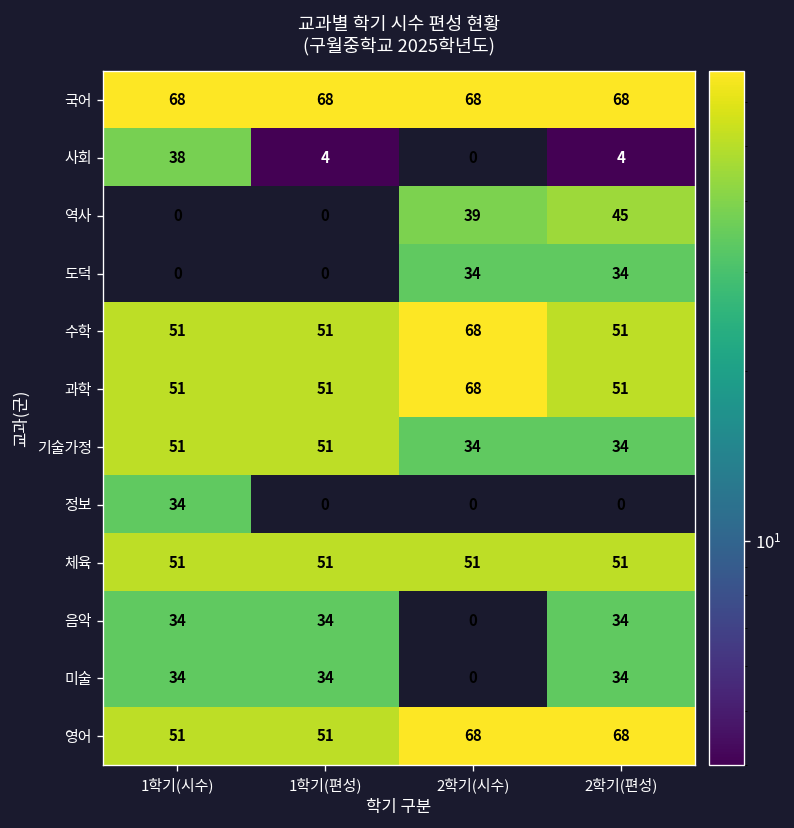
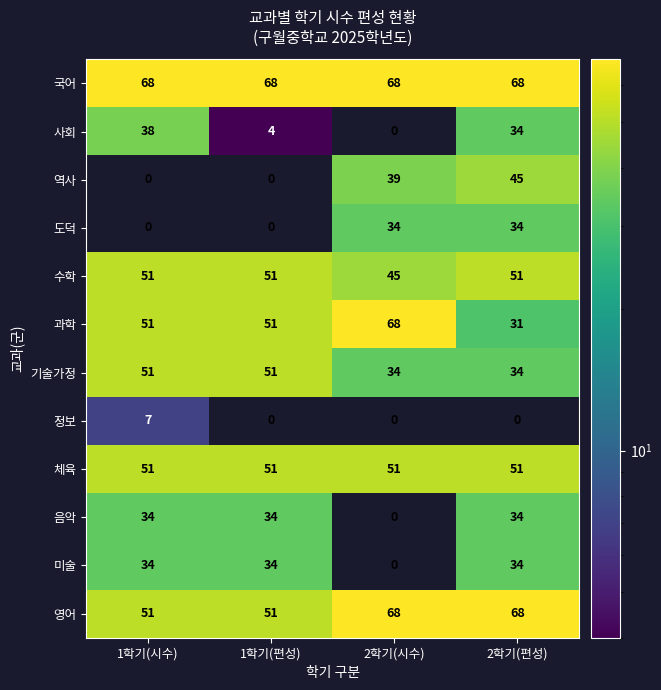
  {
    "국어": {
      "1학기(시수)": 68,
      "1학기(편성)": 68,
      "2학기(시수)": 68,
      "2학기(편성)": 68
    },
    "사회": {
      "1학기(시수)": 38,
      "1학기(편성)": 4,
-     "2학기(편성)": 4
+     "2학기(편성)": 34
    },
    "역사": {
      "2학기(시수)": 39,
      "2학기(편성)": 45
    },
    "도덕": {
      "2학기(시수)": 34,
      "2학기(편성)": 34
    },
    "수학": {
      "1학기(시수)": 51,
      "1학기(편성)": 51,
-     "2학기(시수)": 68,
+     "2학기(시수)": 45,
      "2학기(편성)": 51
    },
    "과학": {
      "1학기(시수)": 51,
      "1학기(편성)": 51,
      "2학기(시수)": 68,
-     "2학기(편성)": 51
+     "2학기(편성)": 31
    },
    "기술가정": {
      "1학기(시수)": 51,
      "1학기(편성)": 51,
      "2학기(시수)": 34,
      "2학기(편성)": 34
    },
    "정보": {
-     "1학기(시수)": 34
+     "1학기(시수)": 7
    },
    "체육": {
      "1학기(시수)": 51,
      "1학기(편성)": 51,
      "2학기(시수)": 51,
      "2학기(편성)": 51
    },
    "음악": {
      "1학기(시수)": 34,
      "1학기(편성)": 34,
      "2학기(편성)": 34
    },
    "미술": {
      "1학기(시수)": 34,
      "1학기(편성)": 34,
      "2학기(편성)": 34
    },
    "영어": {
      "1학기(시수)": 51,
      "1학기(편성)": 51,
      "2학기(시수)": 68,
      "2학기(편성)": 68
    }
  }
